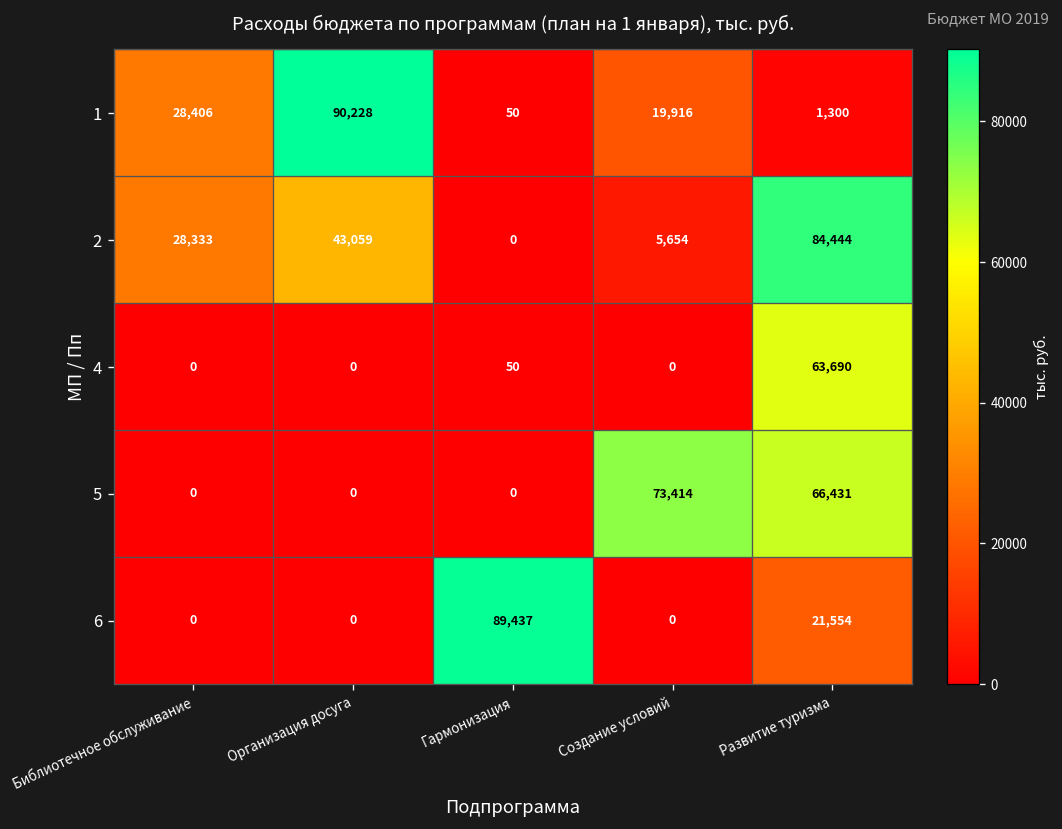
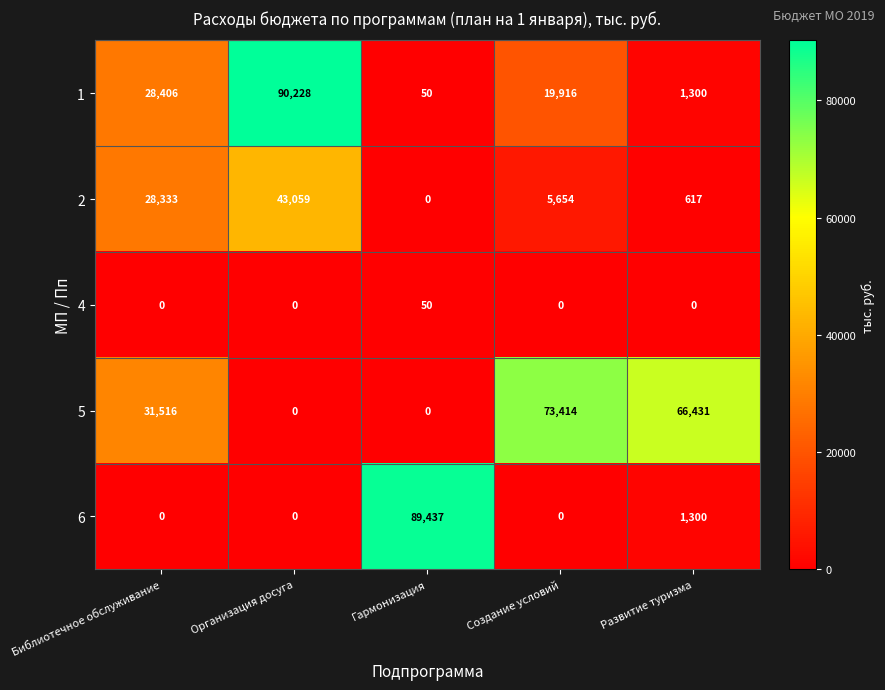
  {
    "1": {
      "Библиотечное обслуживание": "28,406",
      "Организация досуга": "90,228",
      "Гармонизация": "50",
      "Создание условий": "19,916",
      "Развитие туризма": "1,300"
    },
    "2": {
      "Библиотечное обслуживание": "28,333",
      "Организация досуга": "43,059",
      "Гармонизация": "0",
      "Создание условий": "5,654",
-     "Развитие туризма": "84,444"
+     "Развитие туризма": "617"
    },
    "4": {
      "Библиотечное обслуживание": "0",
      "Организация досуга": "0",
      "Гармонизация": "50",
      "Создание условий": "0",
-     "Развитие туризма": "63,690"
+     "Развитие туризма": "0"
    },
    "5": {
-     "Библиотечное обслуживание": "0",
+     "Библиотечное обслуживание": "31,516",
      "Организация досуга": "0",
      "Гармонизация": "0",
      "Создание условий": "73,414",
      "Развитие туризма": "66,431"
    },
    "6": {
      "Библиотечное обслуживание": "0",
      "Организация досуга": "0",
      "Гармонизация": "89,437",
      "Создание условий": "0",
-     "Развитие туризма": "21,554"
+     "Развитие туризма": "1,300"
    }
  }
